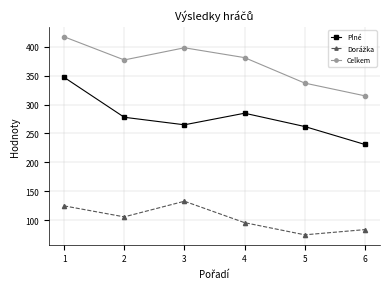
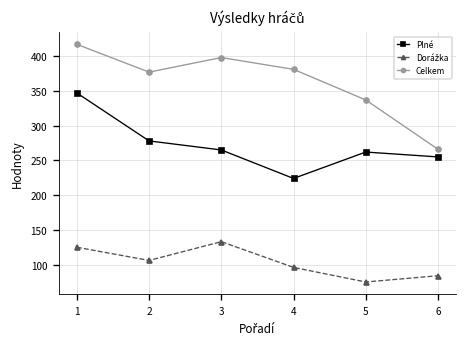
  {
    "Plné": {
      "1": 350,
      "2": 280,
      "3": 270,
-     "4": 290,
+     "4": 220,
      "5": 260,
-     "6": 230
+     "6": 260
    },
    "Dorážka": {
      "1": 130,
      "2": 110,
      "3": 130,
      "4": 100,
      "5": 80,
      "6": 80
    },
    "Celkem": {
      "1": 420,
      "2": 380,
      "3": 400,
      "4": 380,
      "5": 340,
-     "6": 320
+     "6": 270
    }
  }
